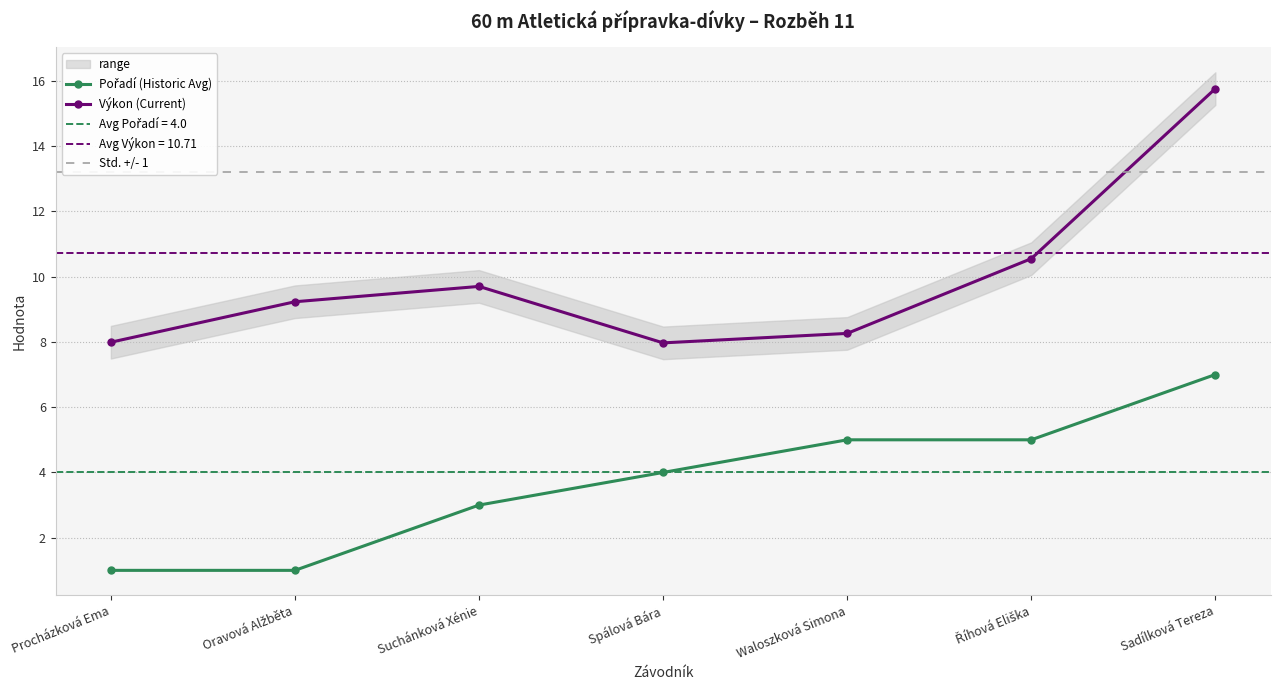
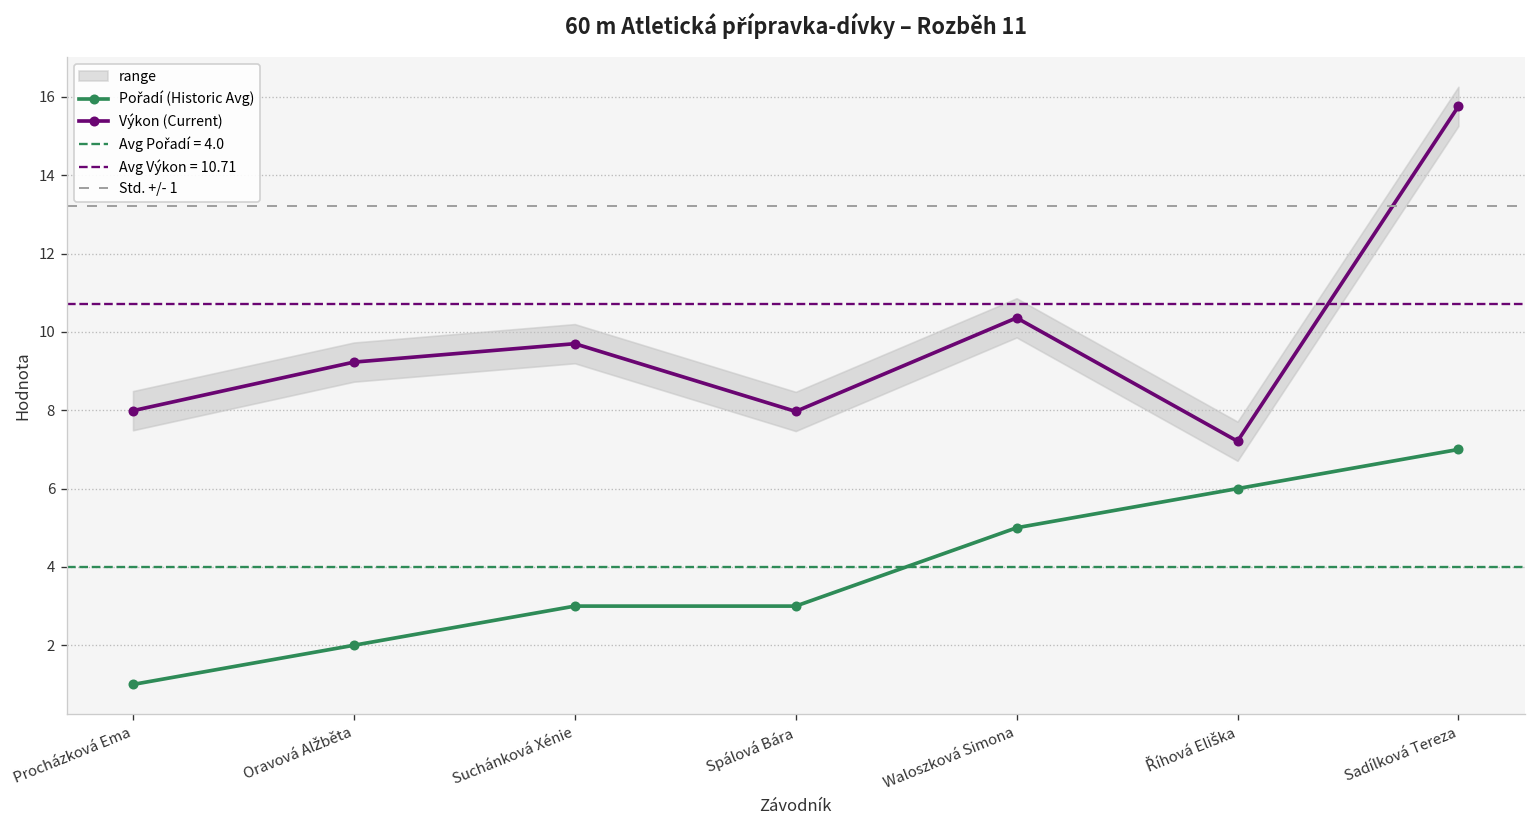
  {
    "Pořadí (Historic Avg)": {
      "Procházková Ema": 1,
-     "Oravová Alžběta": 1,
+     "Oravová Alžběta": 2,
      "Suchánková Xénie": 3,
-     "Spálová Bára": 4,
+     "Spálová Bára": 3,
      "Waloszková Simona": 5,
-     "Říhová Eliška": 5,
+     "Říhová Eliška": 6,
      "Sadílková Tereza": 7
    },
    "Výkon (Current)": {
      "Procházková Ema": 8.0,
      "Oravová Alžběta": 9.2,
      "Suchánková Xénie": 9.7,
      "Spálová Bára": 8.0,
-     "Waloszková Simona": 8.3,
-     "Říhová Eliška": 10.6,
+     "Waloszková Simona": 10.4,
+     "Říhová Eliška": 7.2,
      "Sadílková Tereza": 15.8
    }
  }
